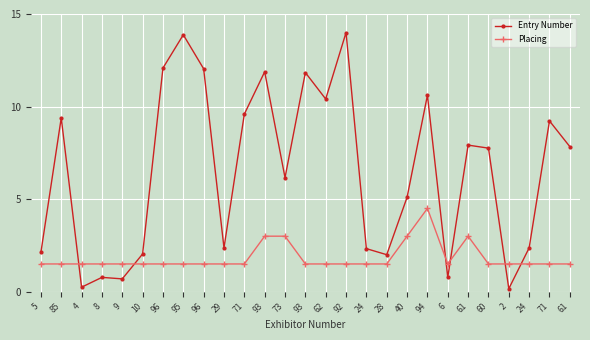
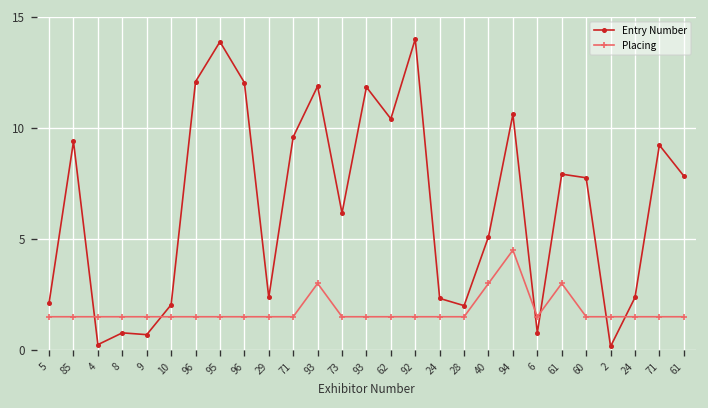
  {
    "Entry Number": {
      "5": 2.1,
      "85": 9.4,
      "4": 0.2,
      "8": 0.8,
      "9": 0.7,
      "10": 2.0,
      "95": 13.9,
      "29": 2.4,
      "73": 6.2,
      "62": 10.4,
      "92": 14.0,
      "28": 2.0,
      "40": 5.1,
      "94": 10.6,
      "6": 0.8,
      "60": 7.8,
      "2": 0.2
    },
    "Placing": {
      "5": 1.5,
      "85": 1.5,
      "4": 1.5,
      "8": 1.5,
      "9": 1.5,
      "10": 1.5,
      "95": 1.5,
      "29": 1.5,
-     "73": 3.0,
+     "73": 1.5,
      "62": 1.5,
      "92": 1.5,
      "28": 1.5,
      "40": 3.0,
      "94": 4.5,
      "6": 1.5,
      "60": 1.5,
      "2": 1.5
    }
  }
